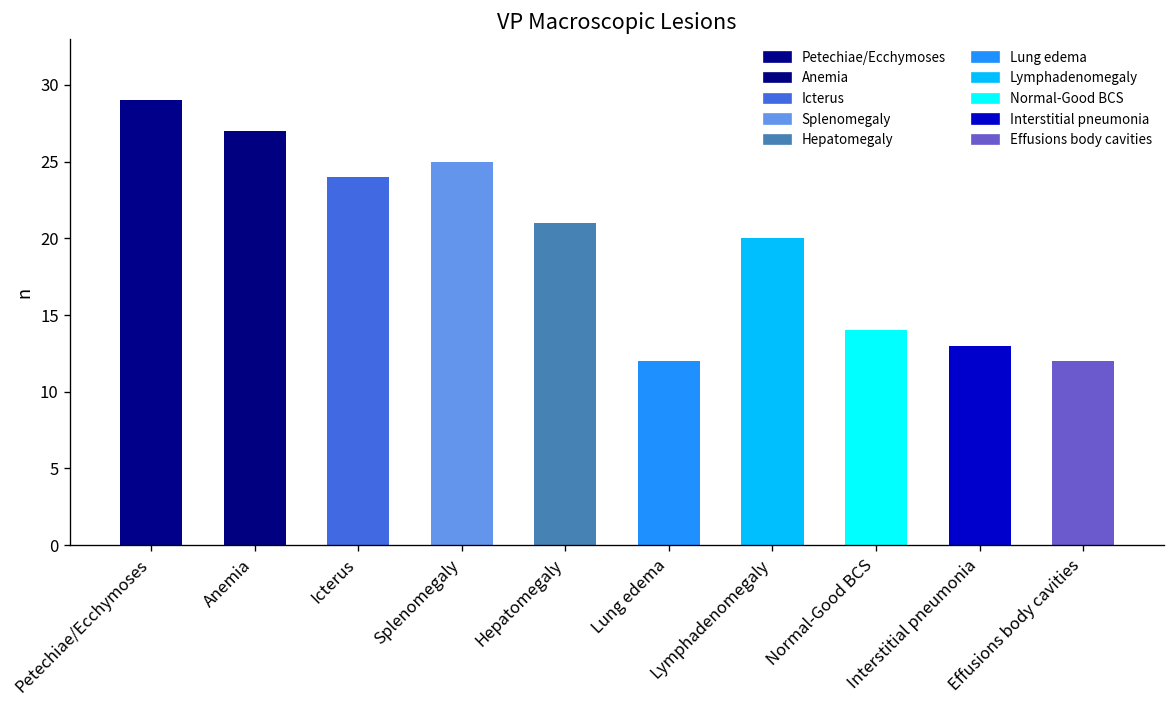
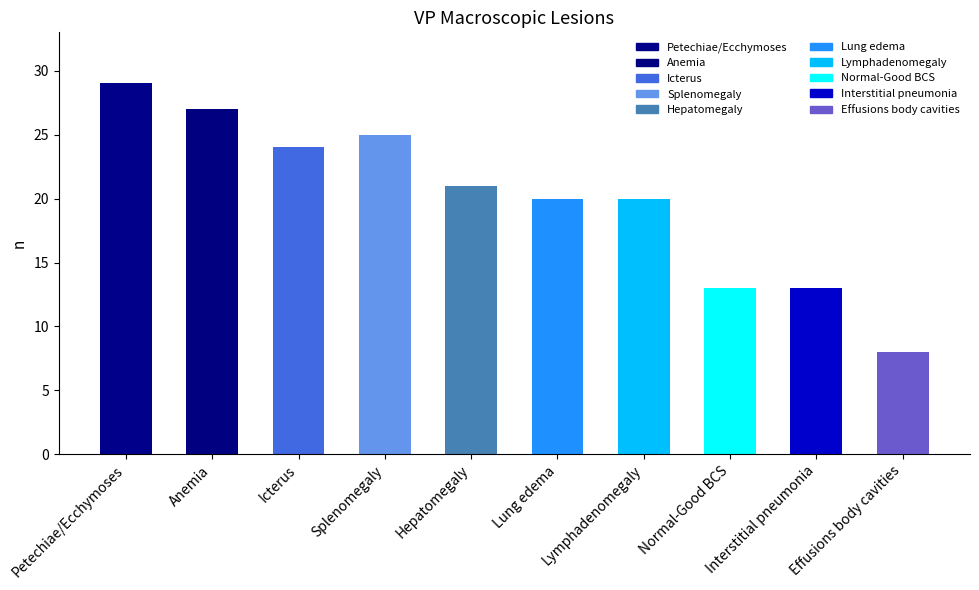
  {
    "Petechiae/Ecchymoses": 29,
    "Anemia": 27,
    "Icterus": 24,
    "Splenomegaly": 25,
    "Hepatomegaly": 21,
-   "Lung edema": 12,
+   "Lung edema": 20,
    "Lymphadenomegaly": 20,
-   "Normal-Good BCS": 14,
+   "Normal-Good BCS": 13,
    "Interstitial pneumonia": 13,
-   "Effusions body cavities": 12
+   "Effusions body cavities": 8
  }
